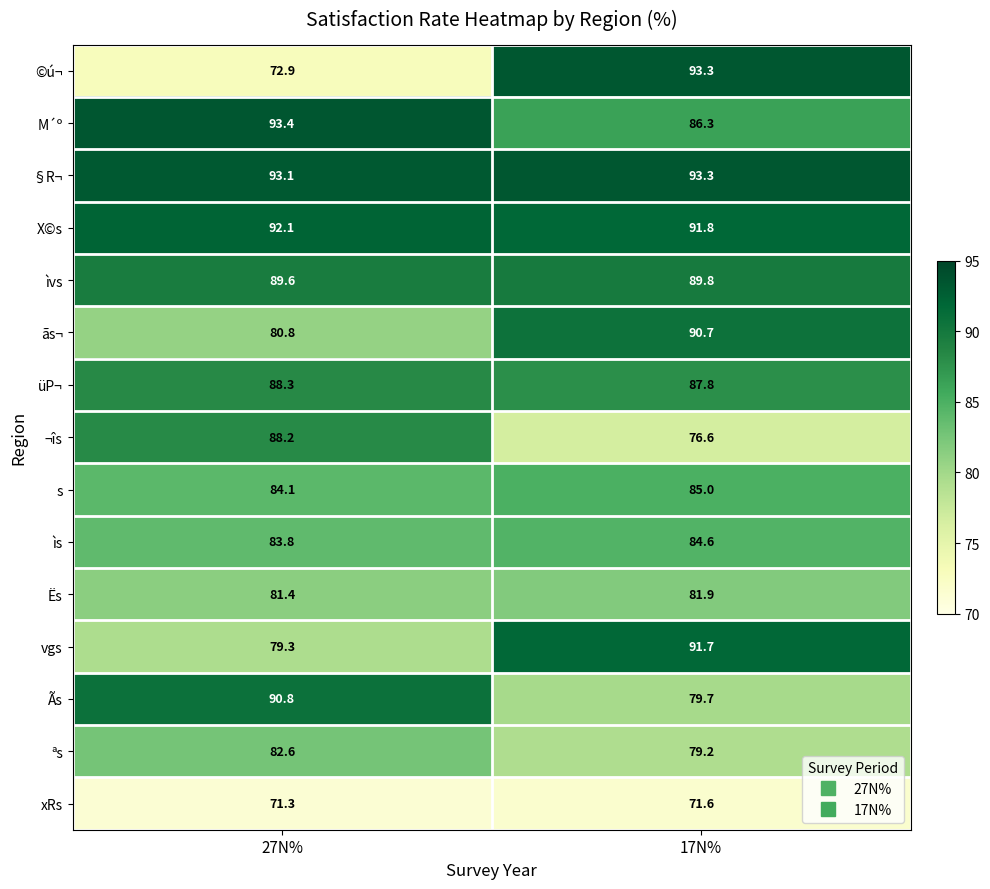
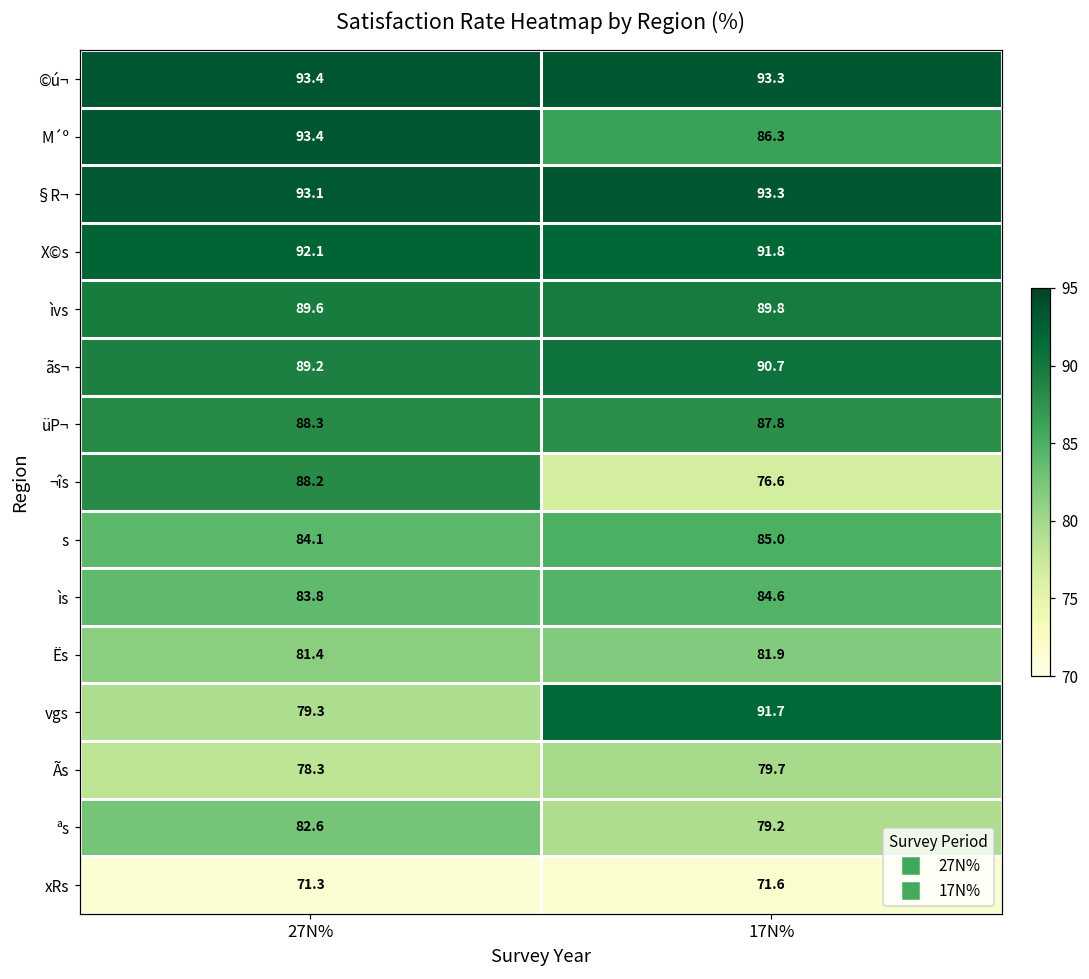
  {
    "©ú¬": {
-     "27N%": 72.9,
+     "27N%": 93.4,
      "17N%": 93.3
    },
    "M´º": {
      "27N%": 93.4,
      "17N%": 86.3
    },
    "§R¬": {
      "27N%": 93.1,
      "17N%": 93.3
    },
    "X©s": {
      "27N%": 92.1,
      "17N%": 91.8
    },
    "ìvs": {
      "27N%": 89.6,
      "17N%": 89.8
    },
    "ãs¬": {
-     "27N%": 80.8,
+     "27N%": 89.2,
      "17N%": 90.7
    },
    "üP¬": {
      "27N%": 88.3,
      "17N%": 87.8
    },
    "¬îs": {
      "27N%": 88.2,
      "17N%": 76.6
    },
    "s": {
      "27N%": 84.1,
      "17N%": 85.0
    },
    "ìs": {
      "27N%": 83.8,
      "17N%": 84.6
    },
    "Ës": {
      "27N%": 81.4,
      "17N%": 81.9
    },
    "vgs": {
      "27N%": 79.3,
      "17N%": 91.7
    },
    "Ãs": {
-     "27N%": 90.8,
+     "27N%": 78.3,
      "17N%": 79.7
    },
    "ªs": {
      "27N%": 82.6,
      "17N%": 79.2
    },
    "xRs": {
      "27N%": 71.3,
      "17N%": 71.6
    }
  }
